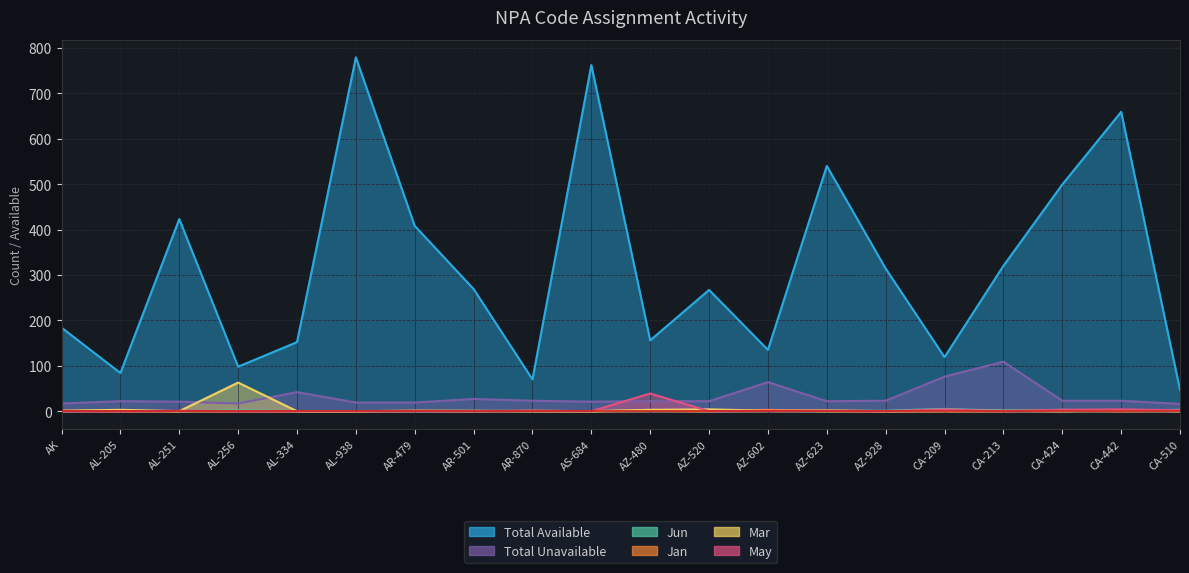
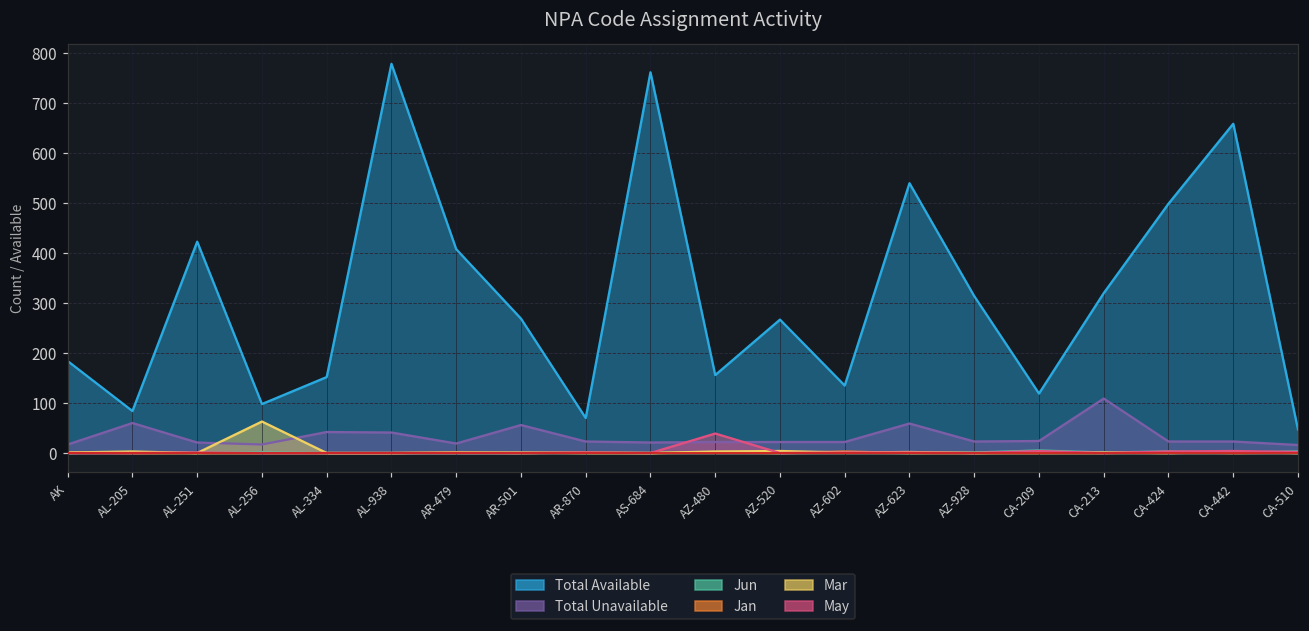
  {
    "Total Unavailable": {
      "AK": 20,
-     "AL-205": 20,
+     "AL-205": 60,
      "AL-251": 20,
      "AL-256": 20,
      "AL-334": 40,
-     "AL-938": 20,
+     "AL-938": 40,
      "AR-479": 20,
-     "AR-501": 30,
+     "AR-501": 60,
      "AR-870": 20,
      "AS-684": 20,
      "AZ-480": 20,
      "AZ-520": 20,
-     "AZ-602": 60,
-     "AZ-623": 20,
+     "AZ-602": 20,
+     "AZ-623": 60,
      "AZ-928": 20,
-     "CA-209": 80,
+     "CA-209": 20,
      "CA-213": 110,
      "CA-424": 20,
      "CA-442": 20,
      "CA-510": 20
    },
    "Mar": {
      "AL-256": 60
    },
    "May": {
      "AZ-480": 40
    }
  }
